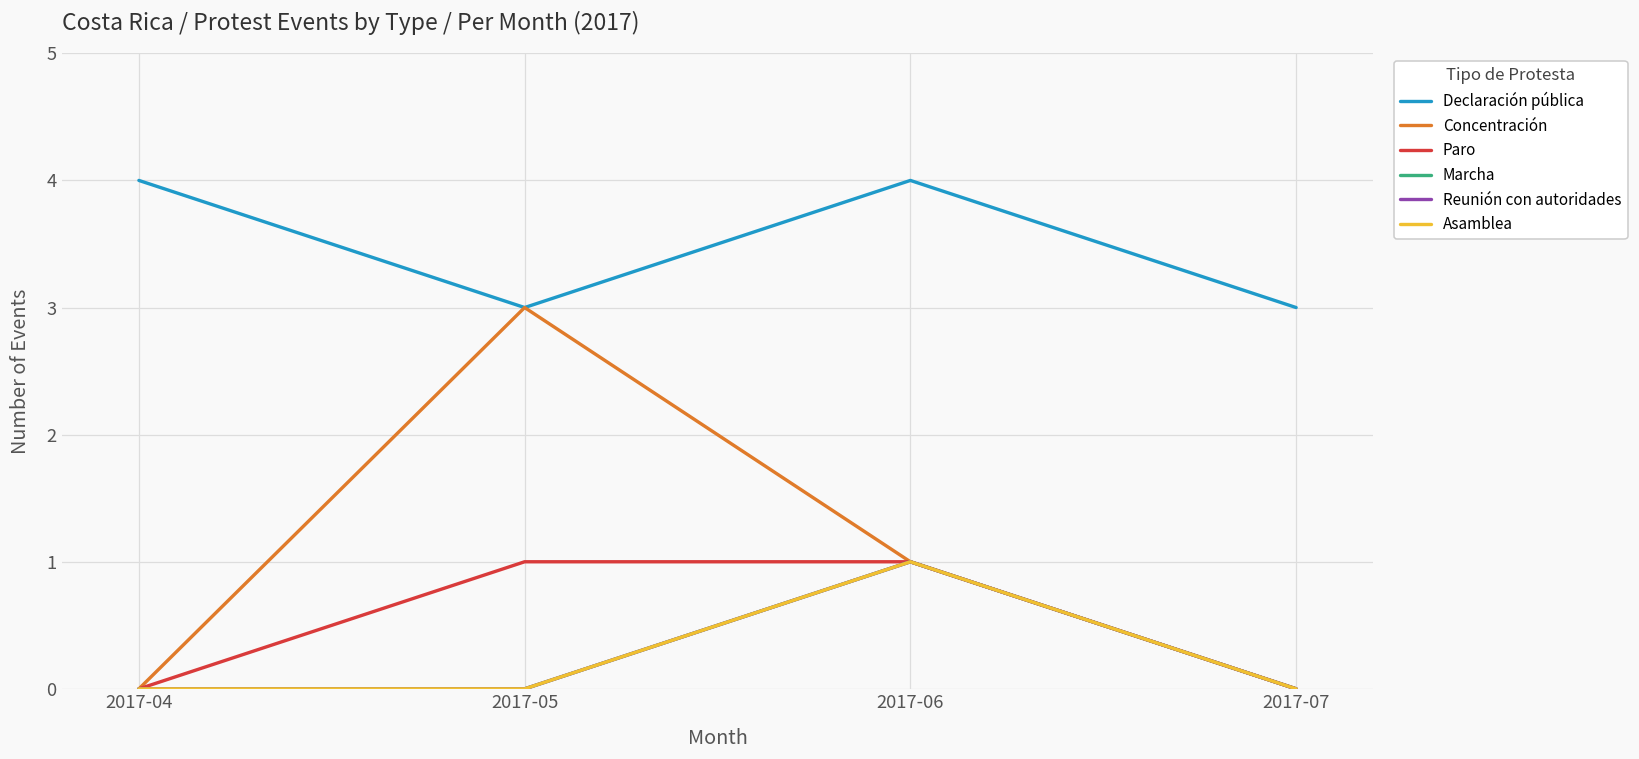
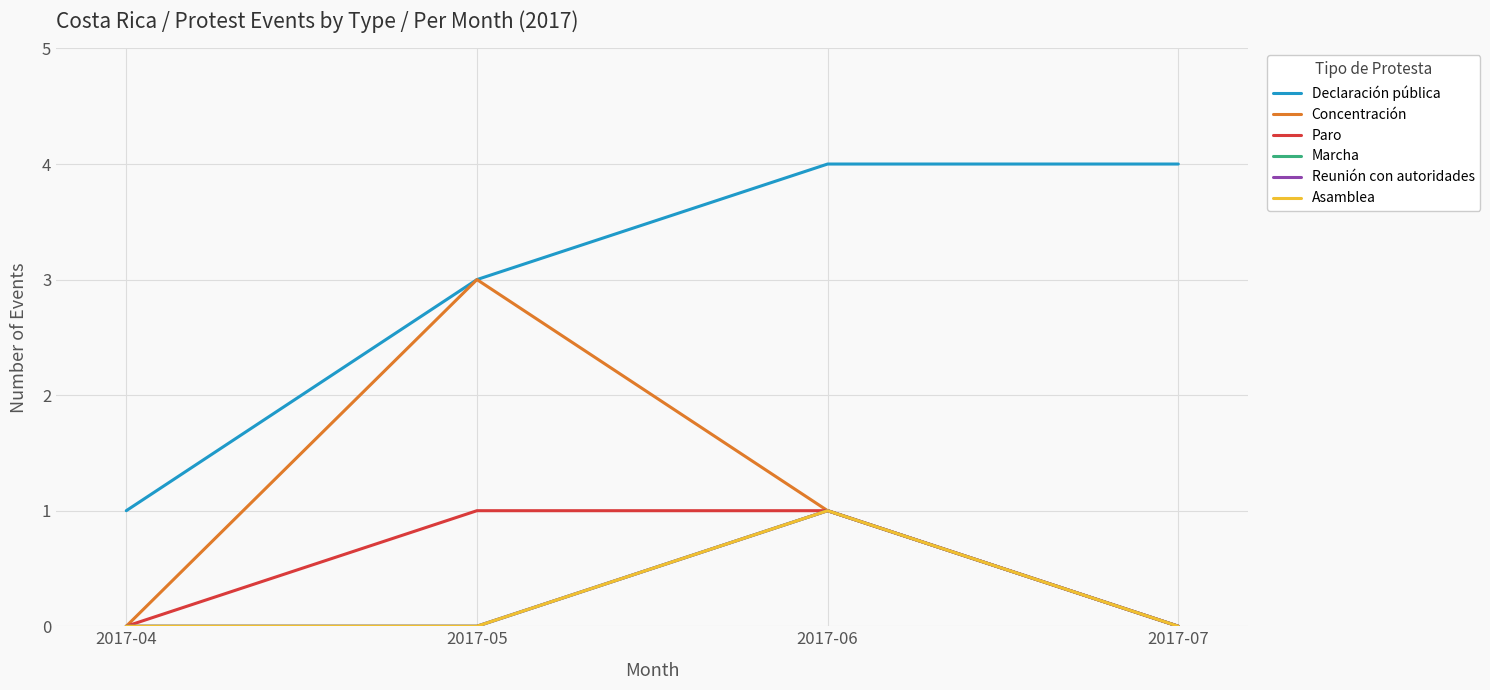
  {
    "Declaración pública": {
-     "2017-04": 4,
+     "2017-04": 1,
      "2017-06": 4,
-     "2017-07": 3
+     "2017-07": 4
    },
    "Paro": {
      "2017-05": 1
    },
    "Asamblea": {
      "2017-05": 0
    }
  }
